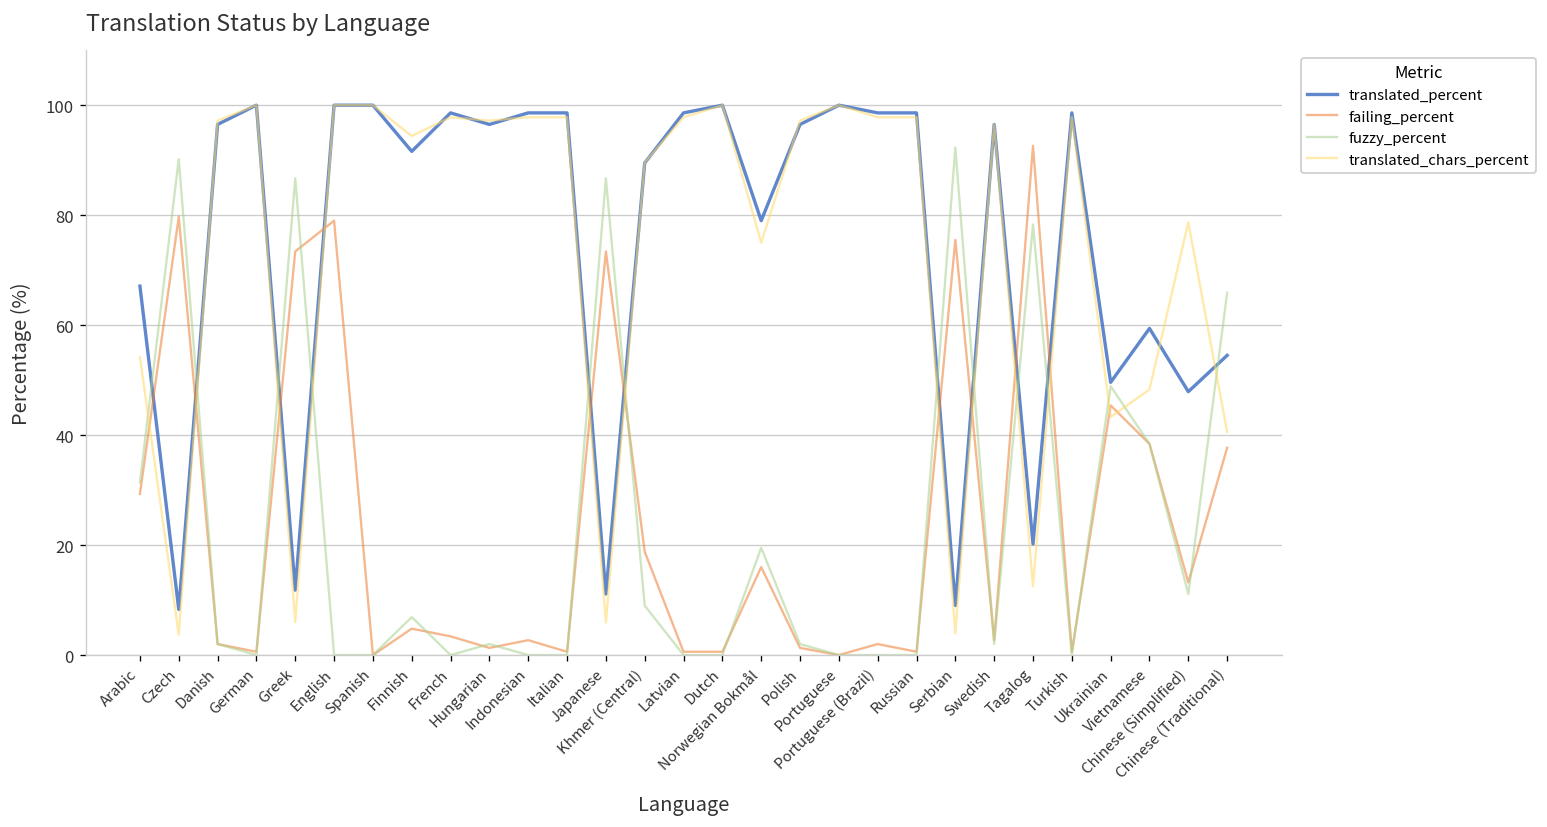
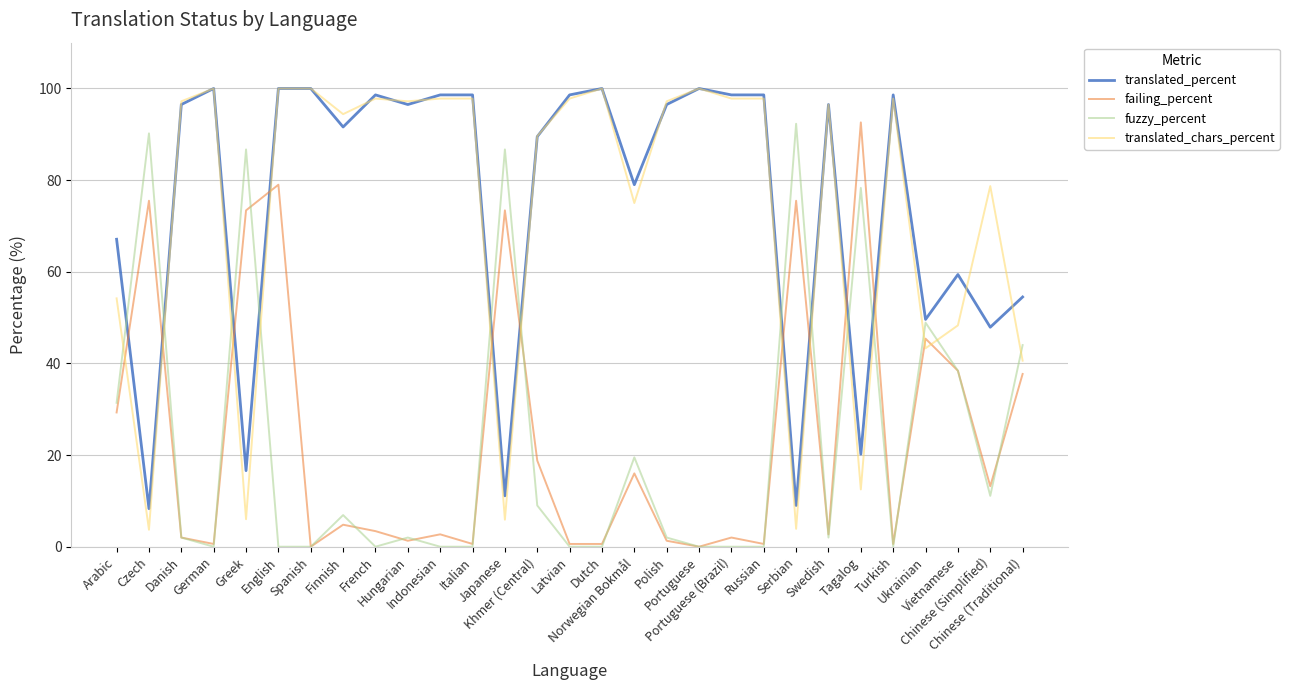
  {
    "translated_percent": {
      "Arabic": 67,
      "Czech": 8,
      "Danish": 97,
-     "Greek": 12,
+     "Greek": 17,
      "Finnish": 92,
      "French": 99,
      "Hungarian": 97,
      "Indonesian": 99,
      "Italian": 99,
      "Japanese": 11,
      "Latvian": 99,
      "Norwegian Bokmål": 79,
      "Polish": 97,
      "Portuguese (Brazil)": 99,
      "Russian": 99,
      "Serbian": 9,
      "Tagalog": 20,
      "Turkish": 99,
      "Ukrainian": 50,
      "Vietnamese": 59,
      "Chinese (Simplified)": 48,
      "Chinese (Traditional)": 55
    },
    "failing_percent": {
      "Arabic": 29,
-     "Czech": 80,
+     "Czech": 76,
      "German": 1,
      "Greek": 73,
      "English": 79,
      "Finnish": 5,
      "French": 3,
      "Hungarian": 1,
      "Indonesian": 3,
      "Italian": 1,
      "Japanese": 73,
      "Khmer (Central)": 19,
      "Latvian": 1,
      "Dutch": 1,
      "Norwegian Bokmål": 16,
      "Polish": 1,
      "Portuguese (Brazil)": 2,
      "Russian": 1,
      "Serbian": 76,
      "Swedish": 3,
      "Tagalog": 93,
      "Turkish": 1,
      "Ukrainian": 45,
      "Chinese (Simplified)": 13,
      "Chinese (Traditional)": 38
    },
    "fuzzy_percent": {
      "Arabic": 31,
      "Czech": 90,
      "German": 0,
      "Greek": 87,
      "English": 0,
      "Finnish": 7,
      "French": 0,
      "Hungarian": 2,
      "Indonesian": 0,
      "Italian": 0,
      "Japanese": 87,
      "Khmer (Central)": 9,
      "Latvian": 0,
      "Dutch": 0,
      "Norwegian Bokmål": 20,
      "Polish": 2,
      "Portuguese (Brazil)": 0,
      "Russian": 0,
      "Serbian": 92,
      "Swedish": 2,
      "Tagalog": 78,
      "Turkish": 0,
      "Ukrainian": 49,
      "Chinese (Simplified)": 11,
-     "Chinese (Traditional)": 66
+     "Chinese (Traditional)": 44
    },
    "translated_chars_percent": {
      "Arabic": 54,
      "Czech": 4,
      "Danish": 97,
      "Greek": 6,
      "Finnish": 94,
      "French": 98,
      "Hungarian": 97,
      "Indonesian": 98,
      "Italian": 98,
      "Japanese": 6,
      "Latvian": 98,
      "Norwegian Bokmål": 75,
      "Polish": 97,
      "Portuguese (Brazil)": 98,
      "Russian": 98,
      "Serbian": 4,
      "Tagalog": 13,
      "Turkish": 98,
      "Ukrainian": 43,
      "Vietnamese": 48,
      "Chinese (Simplified)": 79,
      "Chinese (Traditional)": 41
    }
  }
